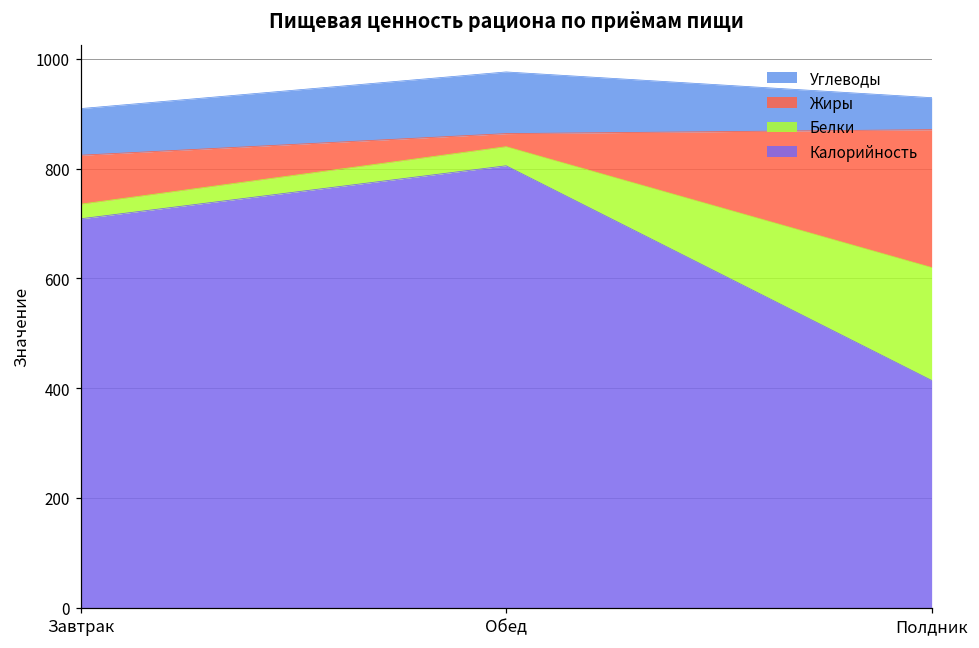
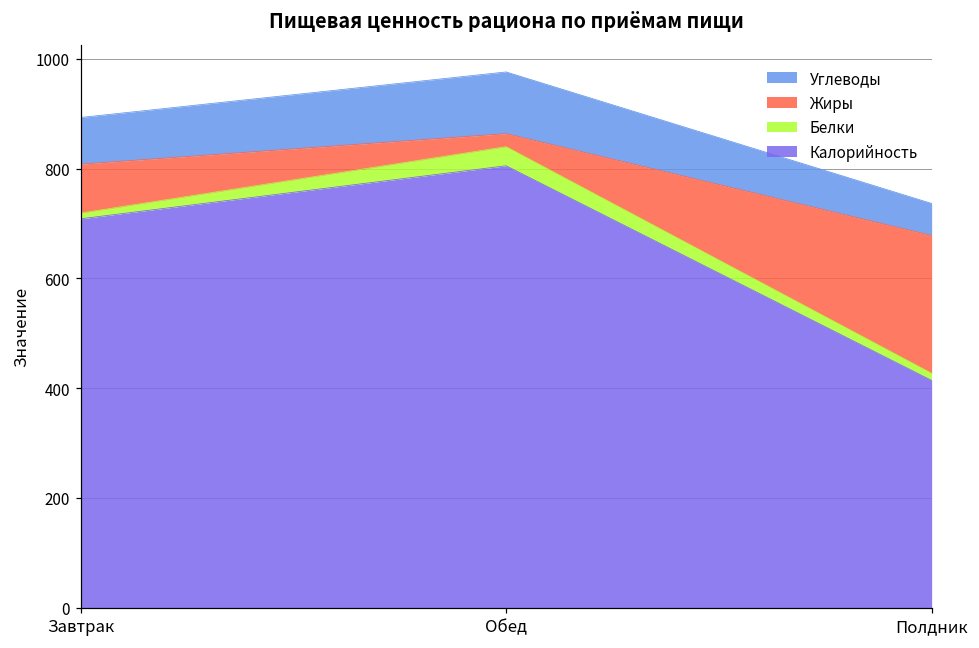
  {
    "Белки": {
-     "Завтрак": 30,
+     "Завтрак": 10,
      "Обед": 30,
-     "Полдник": 210
+     "Полдник": 10
    },
    "Жиры": {
      "Завтрак": 90,
      "Обед": 20,
      "Полдник": 250
    }
  }
